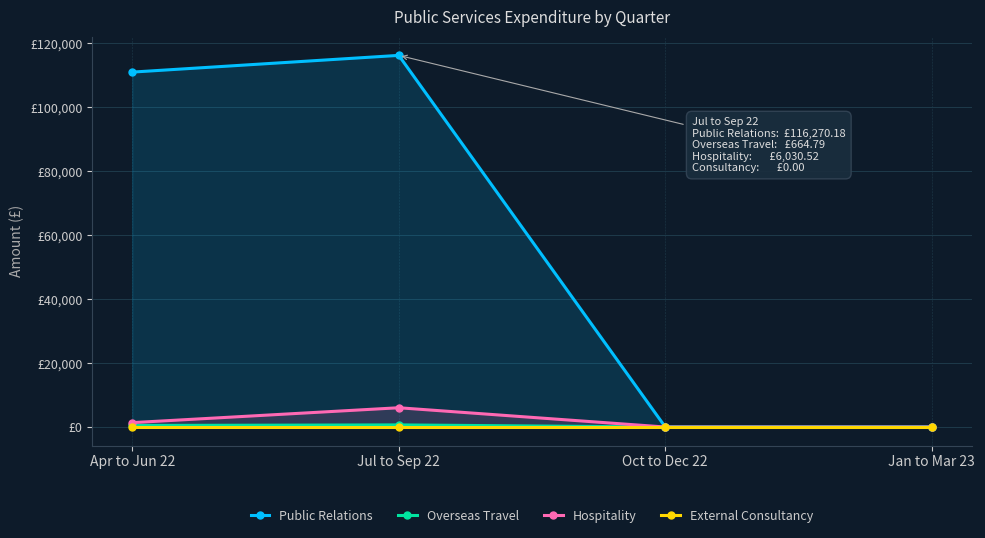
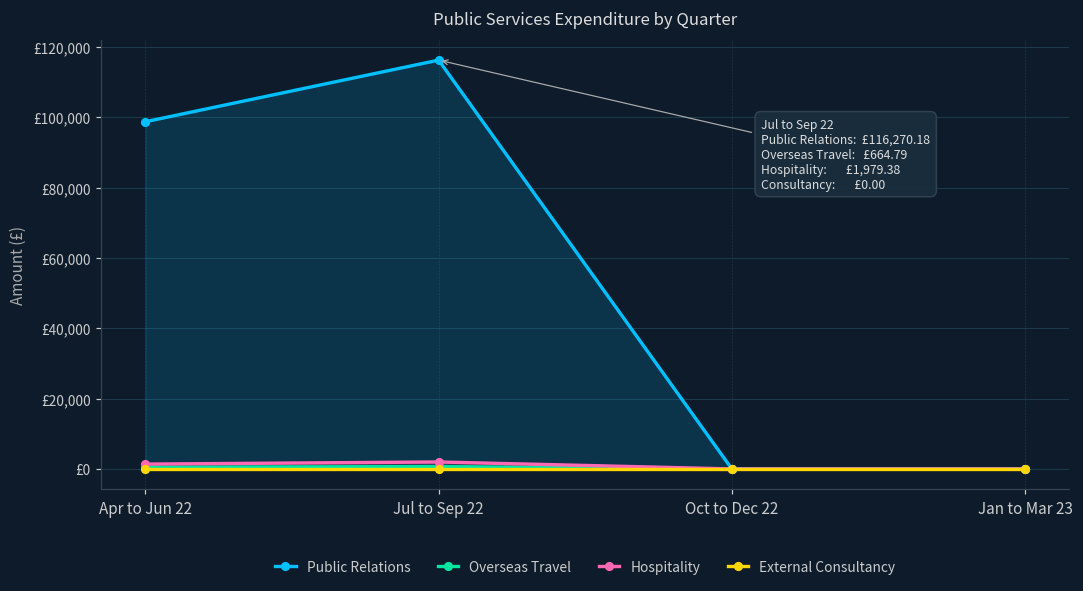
  {
    "Public Relations": {
-     "Apr to Jun 22": "£111,000"
+     "Apr to Jun 22": "£99,000"
    },
    "Hospitality": {
-     "Jul to Sep 22": "£6,030.52"
+     "Jul to Sep 22": "£1,979.38"
    }
  }
